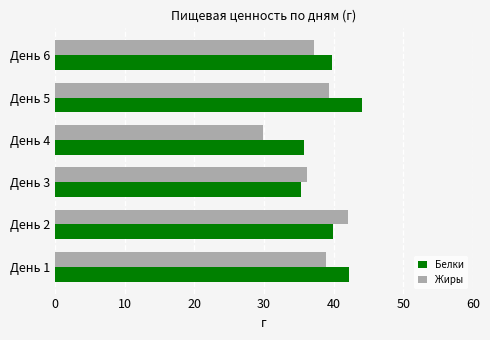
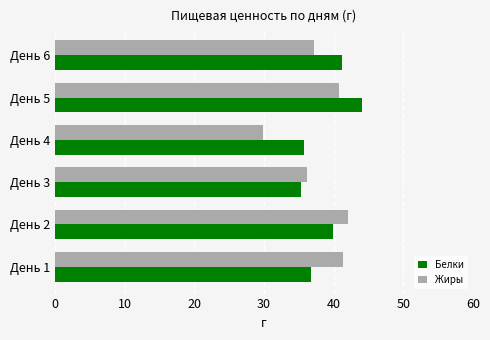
  {
    "Белки": {
-     "День 6": 40,
+     "День 6": 41,
      "День 5": 44,
      "День 4": 36,
      "День 3": 35,
      "День 2": 40,
-     "День 1": 42
+     "День 1": 37
    },
    "Жиры": {
      "День 6": 37,
-     "День 5": 39,
+     "День 5": 41,
      "День 4": 30,
      "День 3": 36,
      "День 2": 42,
-     "День 1": 39
+     "День 1": 41
    }
  }
